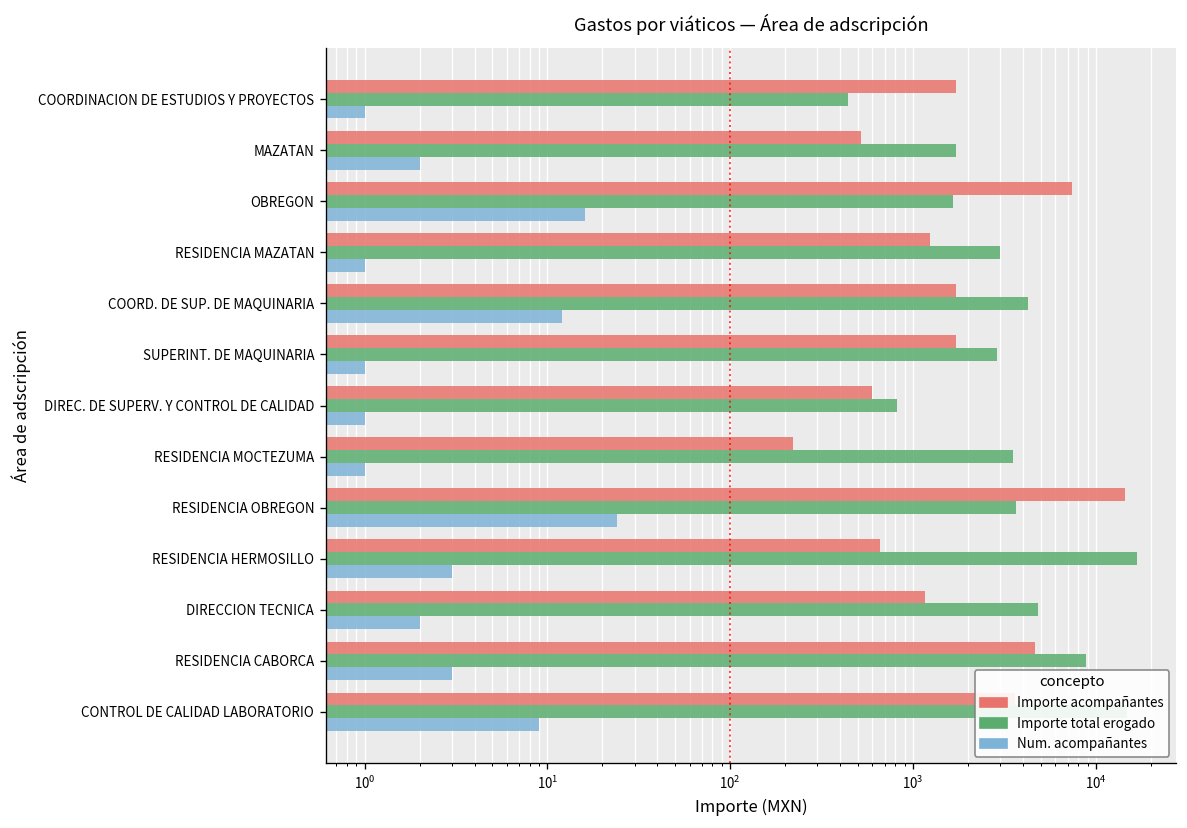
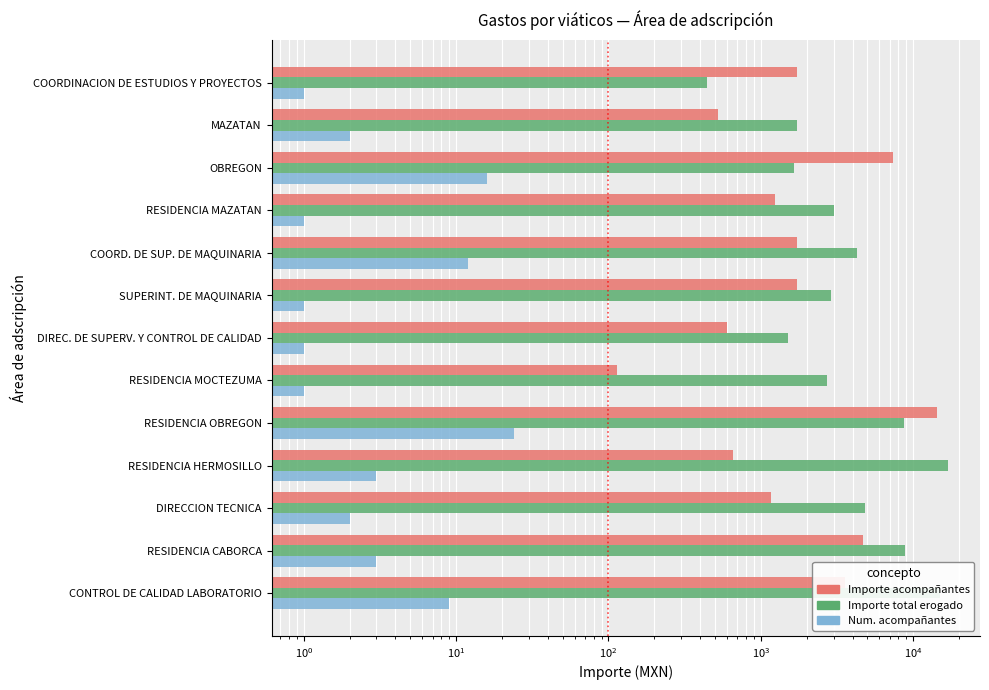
  {
    "Importe acompañantes": {
      "COORDINACION DE ESTUDIOS Y PROYECTOS": 1700,
      "MAZATAN": 520,
      "OBREGON": 7000,
      "RESIDENCIA MAZATAN": 1200,
      "COORD. DE SUP. DE MAQUINARIA": 1700,
      "SUPERINT. DE MAQUINARIA": 1700,
      "DIREC. DE SUPERV. Y CONTROL DE CALIDAD": 600,
-     "RESIDENCIA MOCTEZUMA": 220,
+     "RESIDENCIA MOCTEZUMA": 110,
      "RESIDENCIA OBREGON": 14000,
      "RESIDENCIA HERMOSILLO": 660,
      "DIRECCION TECNICA": 1200,
      "RESIDENCIA CABORCA": 4700
    },
    "Importe total erogado": {
      "COORDINACION DE ESTUDIOS Y PROYECTOS": 440,
      "MAZATAN": 1700,
      "OBREGON": 1700,
      "RESIDENCIA MAZATAN": 3000,
      "COORD. DE SUP. DE MAQUINARIA": 4300,
      "SUPERINT. DE MAQUINARIA": 2900,
-     "DIREC. DE SUPERV. Y CONTROL DE CALIDAD": 800,
-     "RESIDENCIA MOCTEZUMA": 3500,
-     "RESIDENCIA OBREGON": 3700,
+     "DIREC. DE SUPERV. Y CONTROL DE CALIDAD": 1500,
+     "RESIDENCIA MOCTEZUMA": 2700,
+     "RESIDENCIA OBREGON": 9000,
      "RESIDENCIA HERMOSILLO": 17000,
      "DIRECCION TECNICA": 4800,
      "RESIDENCIA CABORCA": 9000
    },
    "Num. acompañantes": {
      "COORDINACION DE ESTUDIOS Y PROYECTOS": 1,
      "MAZATAN": 2,
      "OBREGON": 16,
      "RESIDENCIA MAZATAN": 1,
      "COORD. DE SUP. DE MAQUINARIA": 12,
      "SUPERINT. DE MAQUINARIA": 1,
      "DIREC. DE SUPERV. Y CONTROL DE CALIDAD": 1,
      "RESIDENCIA MOCTEZUMA": 1,
      "RESIDENCIA OBREGON": 24,
      "RESIDENCIA HERMOSILLO": 3,
      "DIRECCION TECNICA": 2,
      "RESIDENCIA CABORCA": 3,
      "CONTROL DE CALIDAD LABORATORIO": 9
    }
  }
